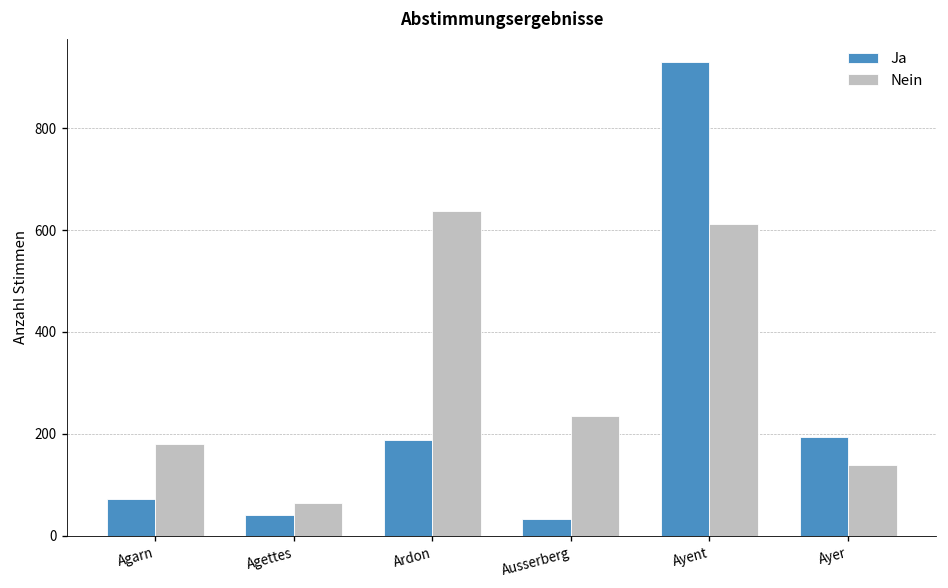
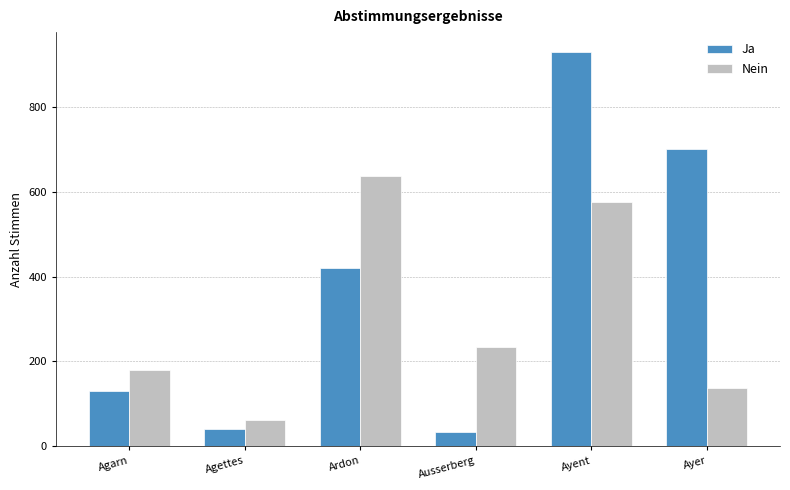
  {
    "Ja": {
-     "Agarn": 70,
+     "Agarn": 130,
      "Agettes": 40,
-     "Ardon": 190,
+     "Ardon": 420,
      "Ausserberg": 30,
      "Ayent": 930,
-     "Ayer": 190
+     "Ayer": 700
    },
    "Nein": {
      "Agarn": 180,
      "Agettes": 60,
      "Ardon": 640,
      "Ausserberg": 240,
-     "Ayent": 610,
+     "Ayent": 580,
      "Ayer": 140
    }
  }
